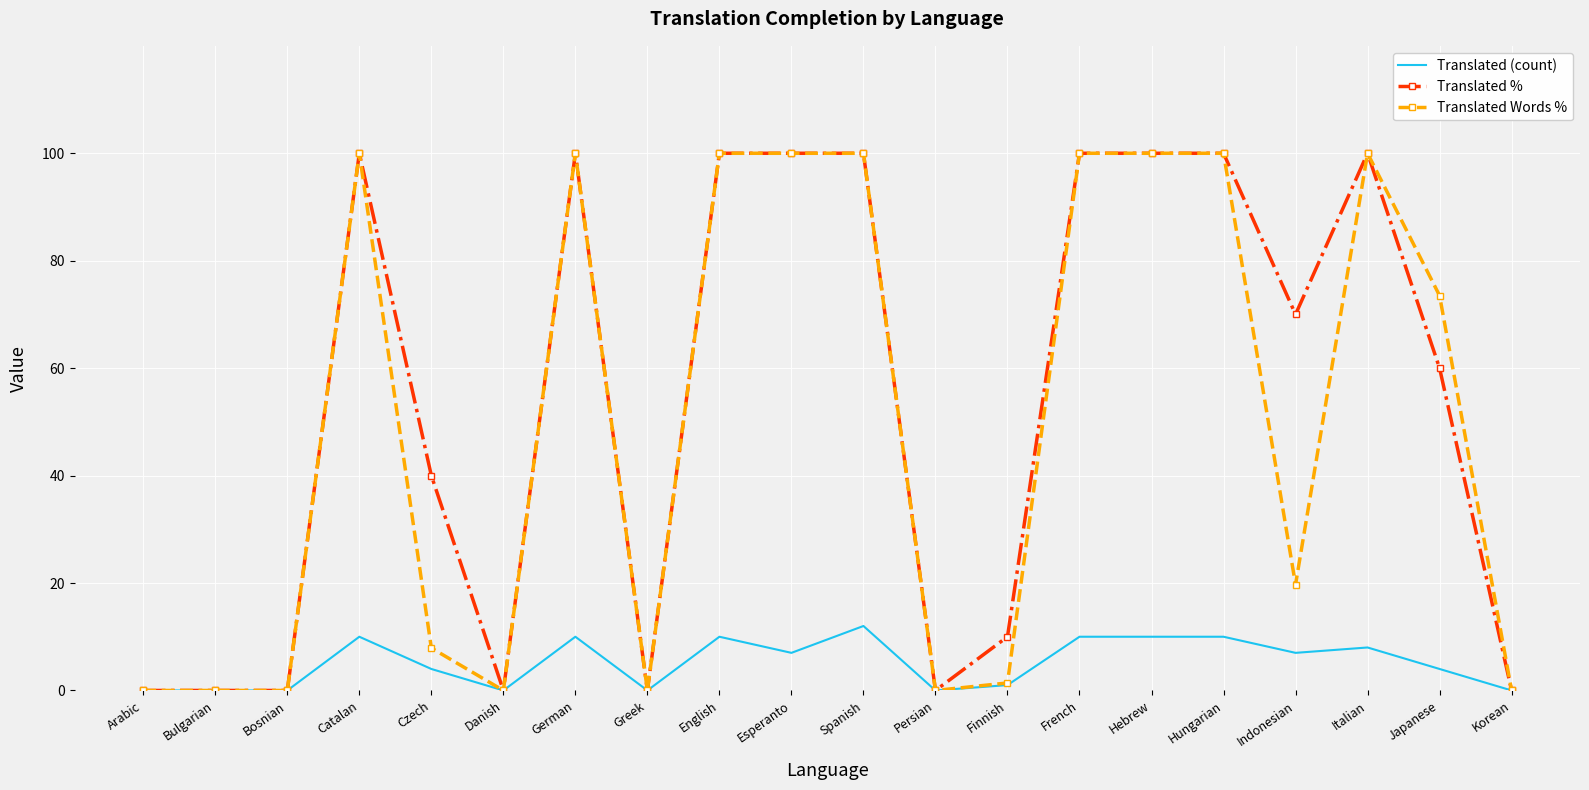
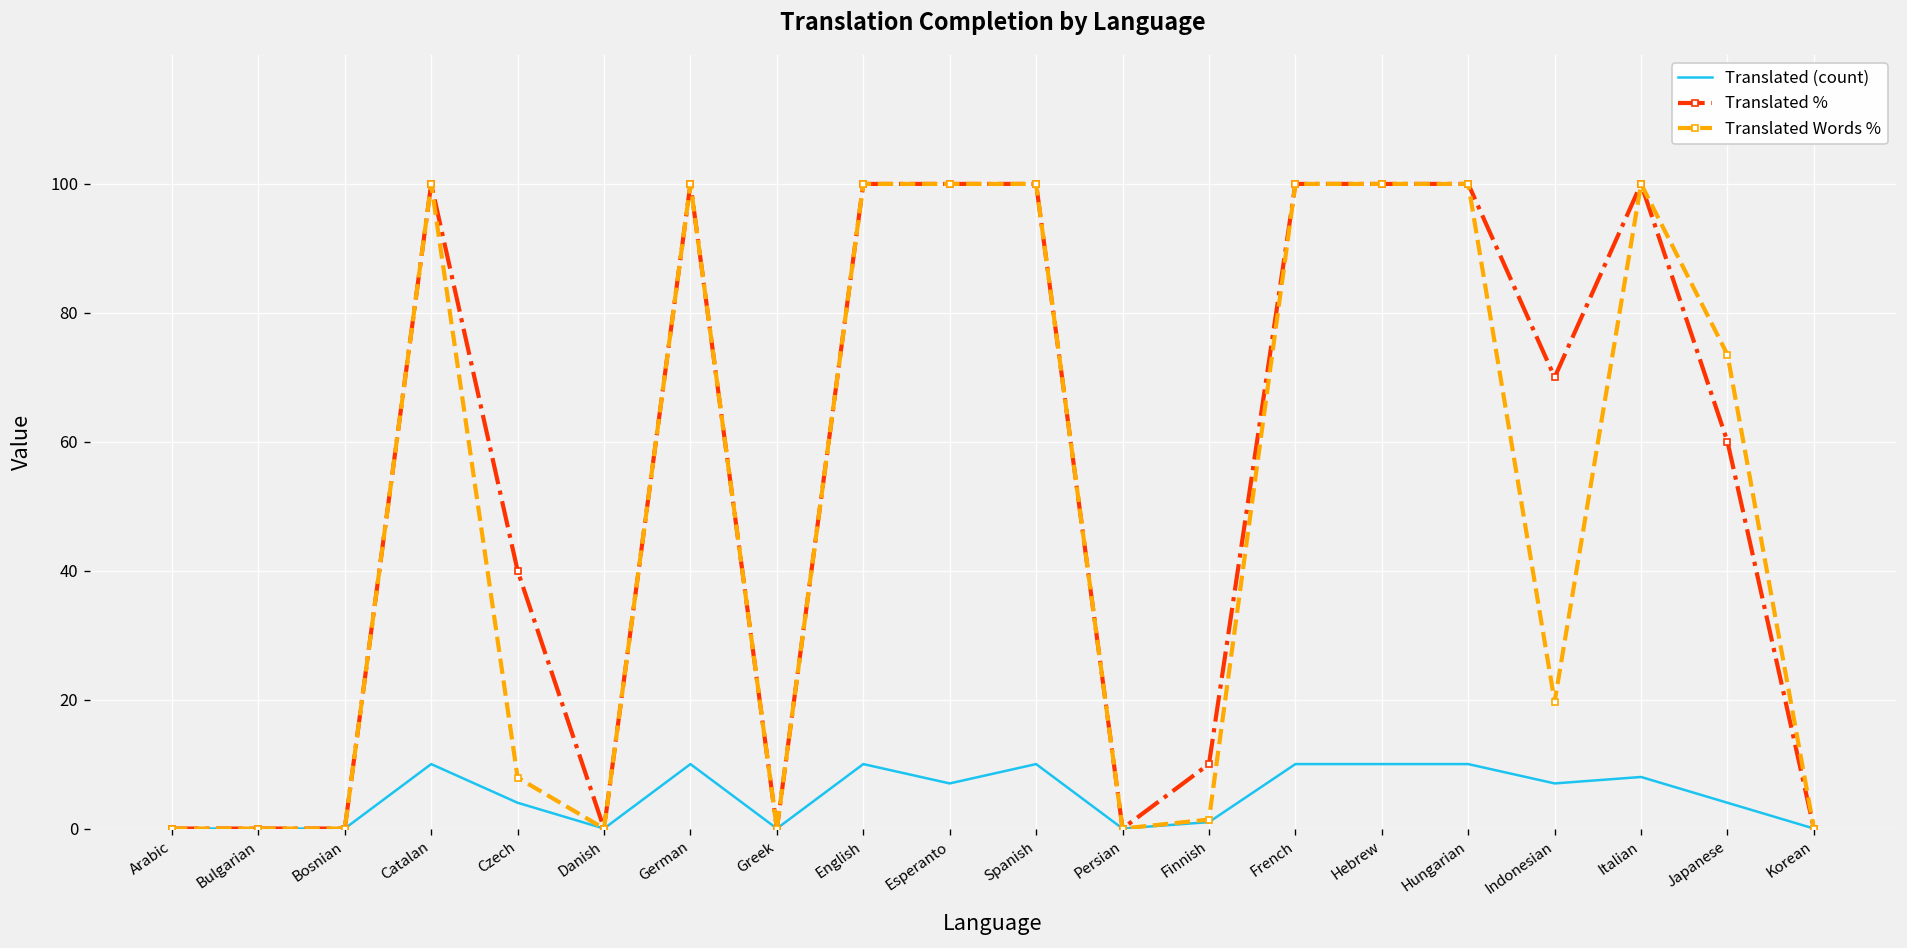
  {
    "Translated (count)": {
      "Catalan": 10,
      "Czech": 4,
      "German": 10,
      "English": 10,
      "Esperanto": 7,
-     "Spanish": 12,
+     "Spanish": 10,
      "French": 10,
      "Hebrew": 10,
      "Hungarian": 10,
      "Indonesian": 7,
      "Italian": 8,
      "Japanese": 4
    },
    "Translated %": {
      "Czech": 40,
      "Finnish": 10,
      "Indonesian": 70,
      "Japanese": 60
    },
    "Translated Words %": {
      "Czech": 8,
      "Indonesian": 20,
      "Japanese": 74
    }
  }
